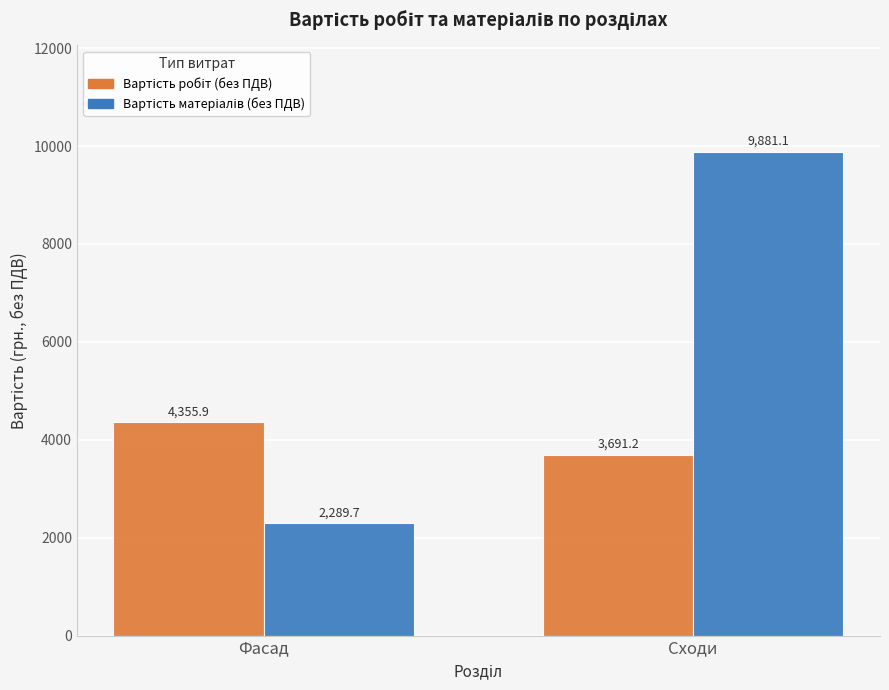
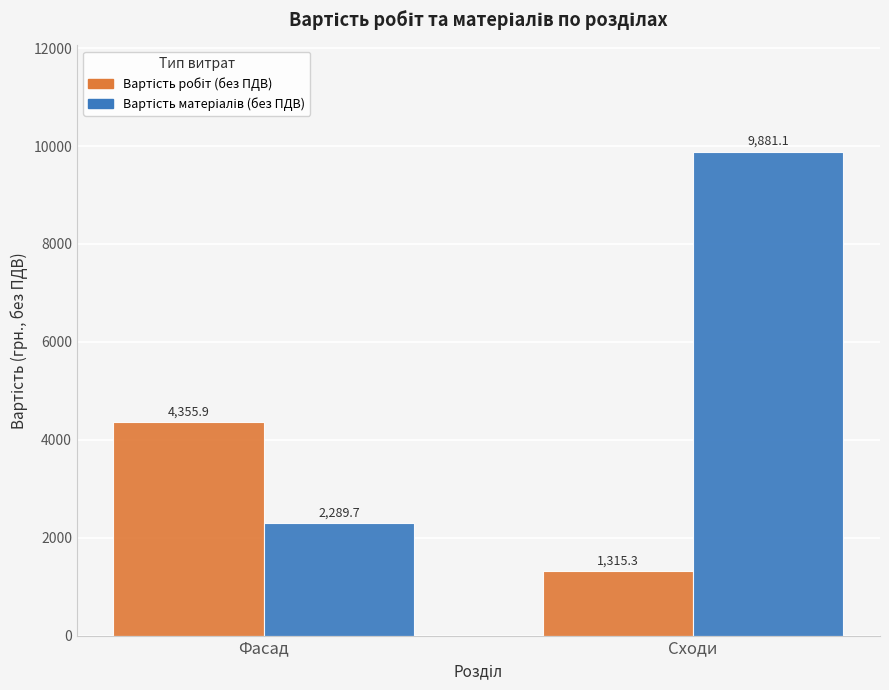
  {
    "Вартість робіт (без ПДВ)": {
      "Фасад": "4,355.9",
-     "Сходи": "3,691.2"
+     "Сходи": "1,315.3"
    },
    "Вартість матеріалів (без ПДВ)": {
      "Фасад": "2,289.7",
      "Сходи": "9,881.1"
    }
  }
